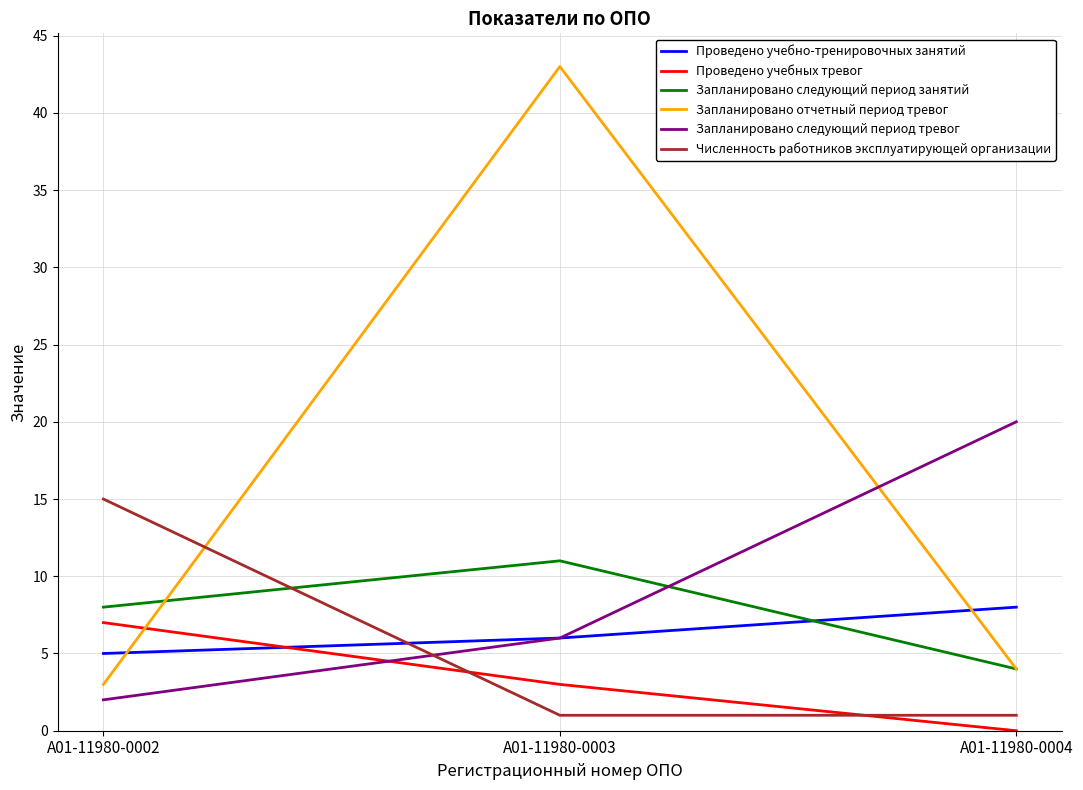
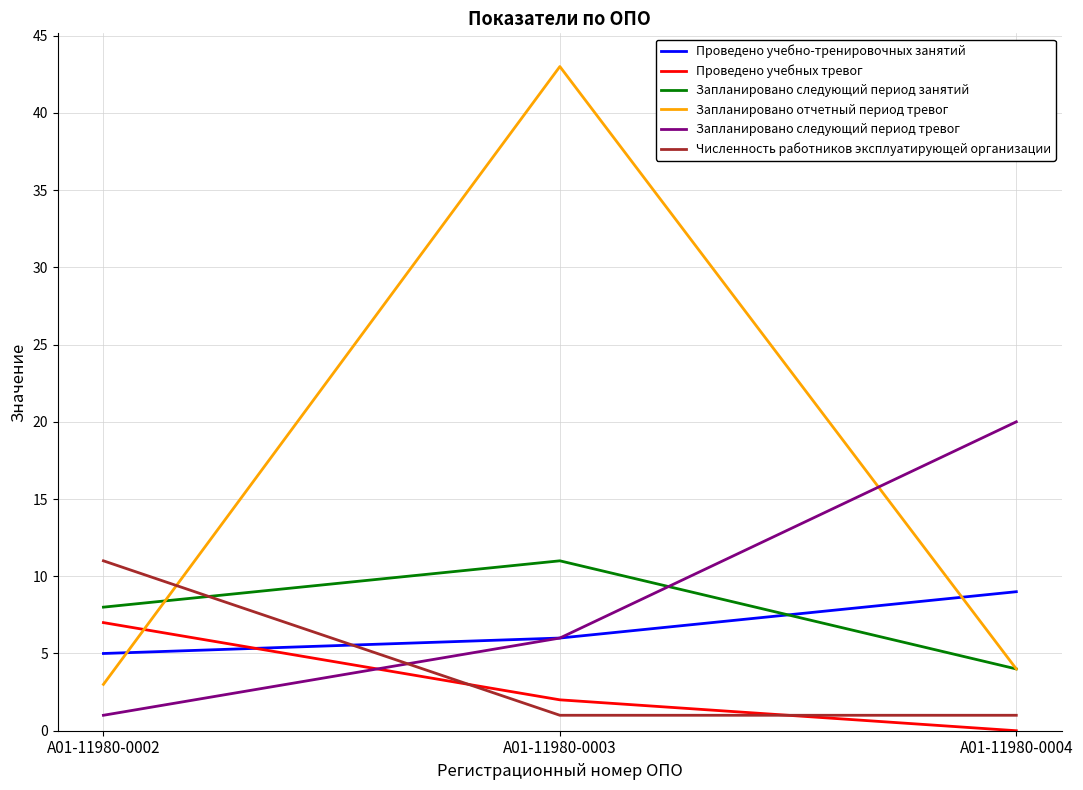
  {
    "Проведено учебно-тренировочных занятий": {
      "А01-11980-0002": 5,
-     "А01-11980-0004": 8
+     "А01-11980-0004": 9
    },
    "Проведено учебных тревог": {
      "А01-11980-0002": 7,
-     "А01-11980-0003": 3,
+     "А01-11980-0003": 2,
      "А01-11980-0004": 0
    },
    "Запланировано следующий период занятий": {
      "А01-11980-0002": 8,
      "А01-11980-0003": 11
    },
    "Запланировано отчетный период тревог": {
      "А01-11980-0002": 3,
      "А01-11980-0003": 43
    },
    "Запланировано следующий период тревог": {
-     "А01-11980-0002": 2,
+     "А01-11980-0002": 1,
      "А01-11980-0004": 20
    },
    "Численность работников эксплуатирующей организации": {
-     "А01-11980-0002": 15,
+     "А01-11980-0002": 11,
      "А01-11980-0003": 1,
      "А01-11980-0004": 1
    }
  }
